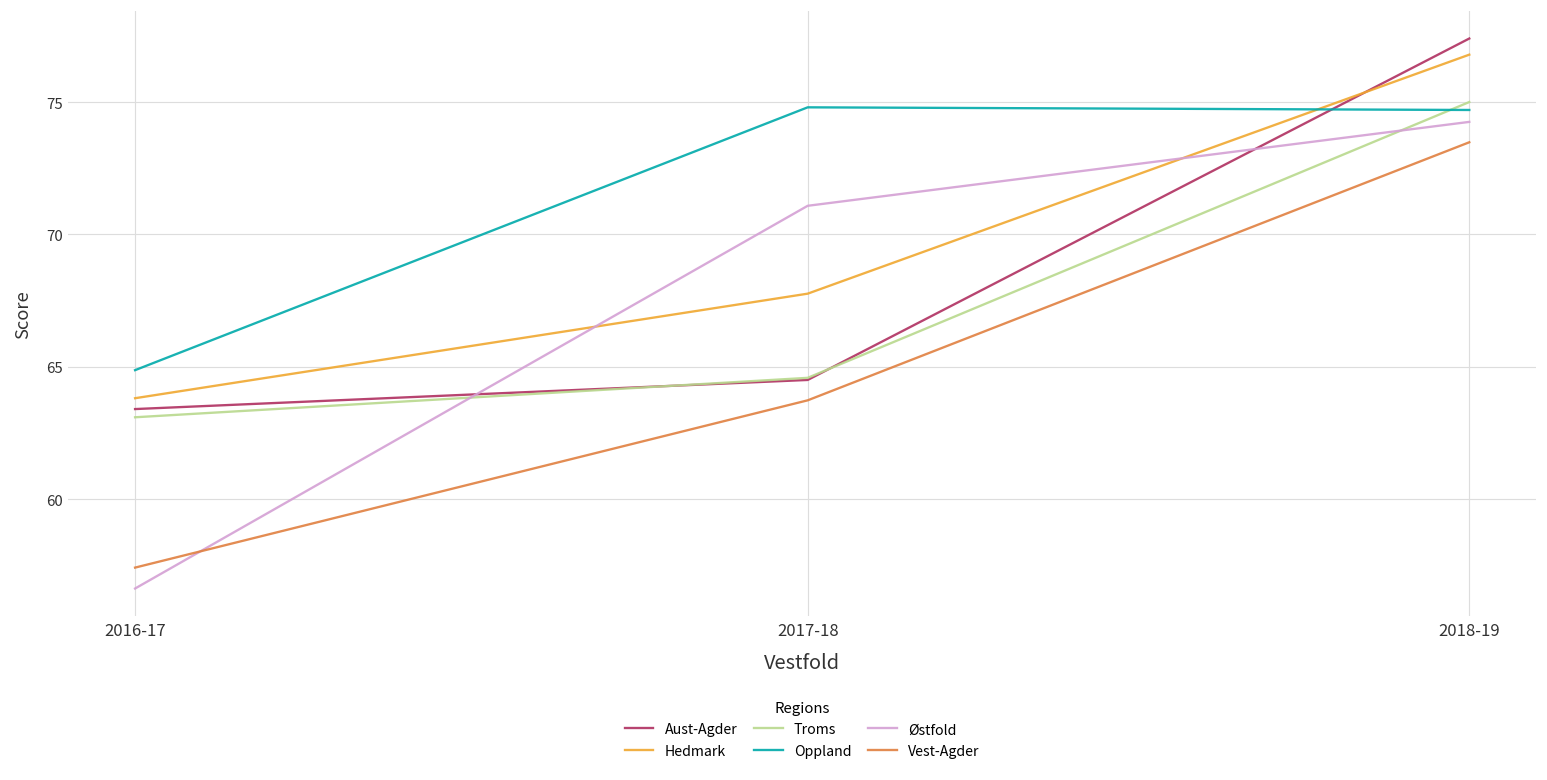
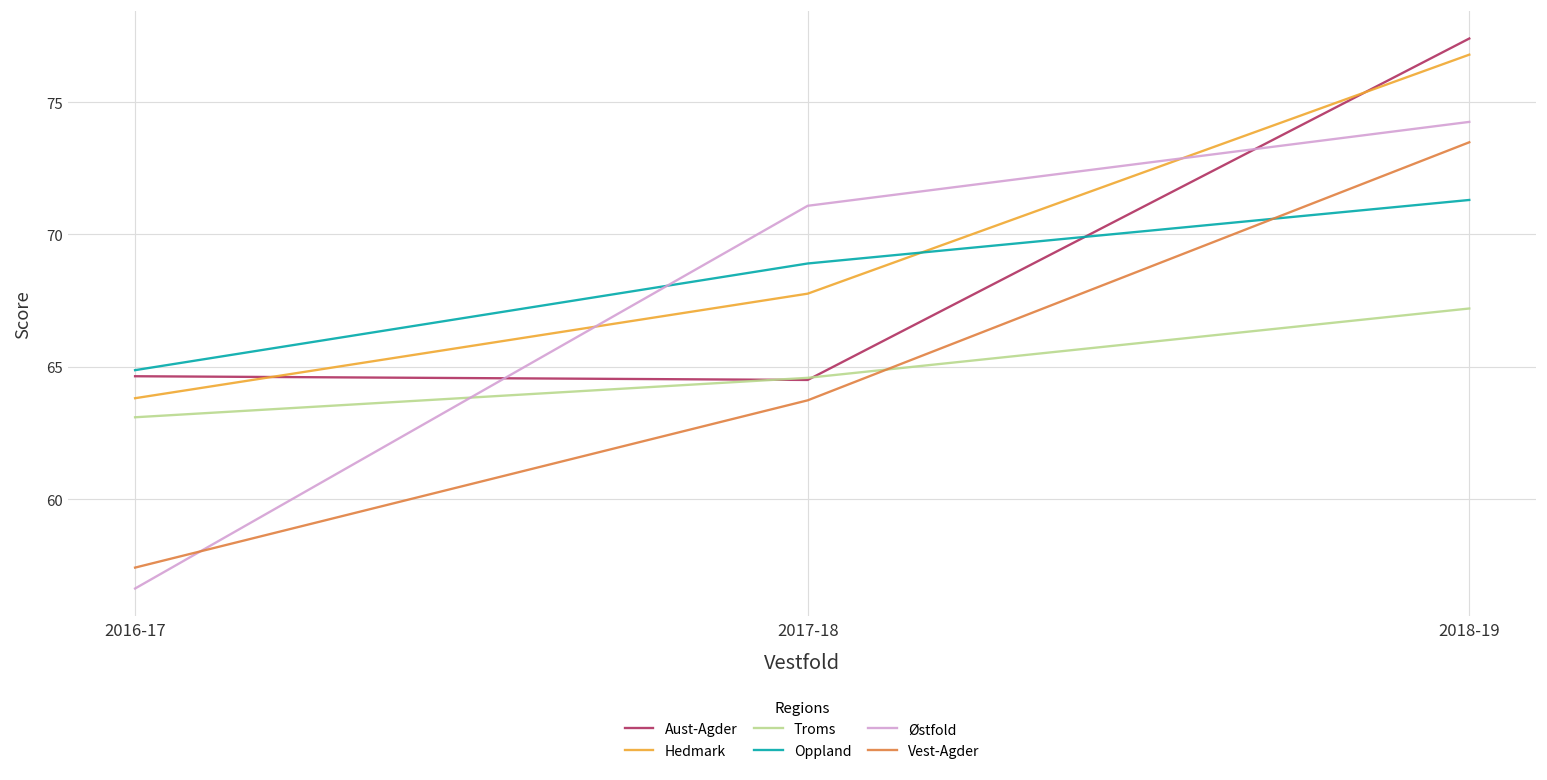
  {
    "Aust-Agder": {
-     "2016-17": 63.4,
+     "2016-17": 64.6,
      "2018-19": 77.4
    },
    "Troms": {
      "2016-17": 63.1,
-     "2018-19": 75.0
+     "2018-19": 67.2
    },
    "Oppland": {
      "2016-17": 64.9,
-     "2017-18": 74.8,
-     "2018-19": 74.7
+     "2017-18": 68.9,
+     "2018-19": 71.3
    },
    "Østfold": {
      "2016-17": 56.6,
      "2017-18": 71.1,
      "2018-19": 74.3
    }
  }
